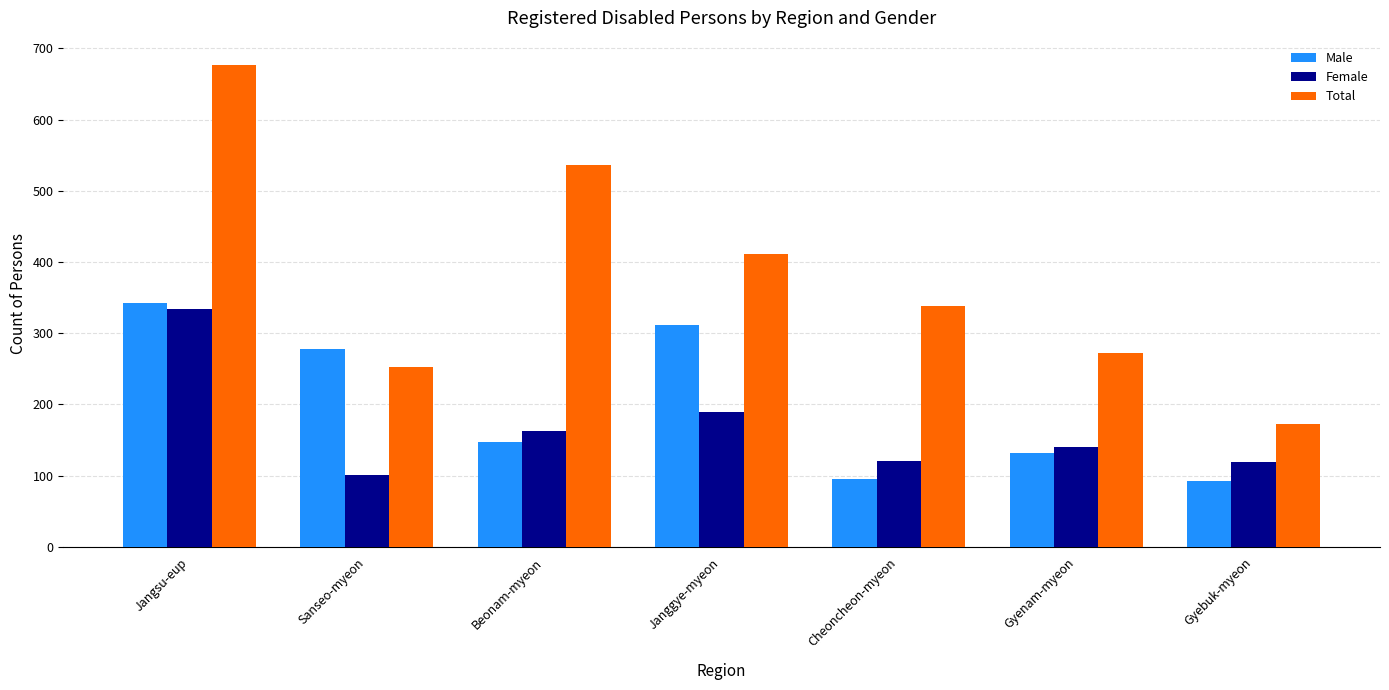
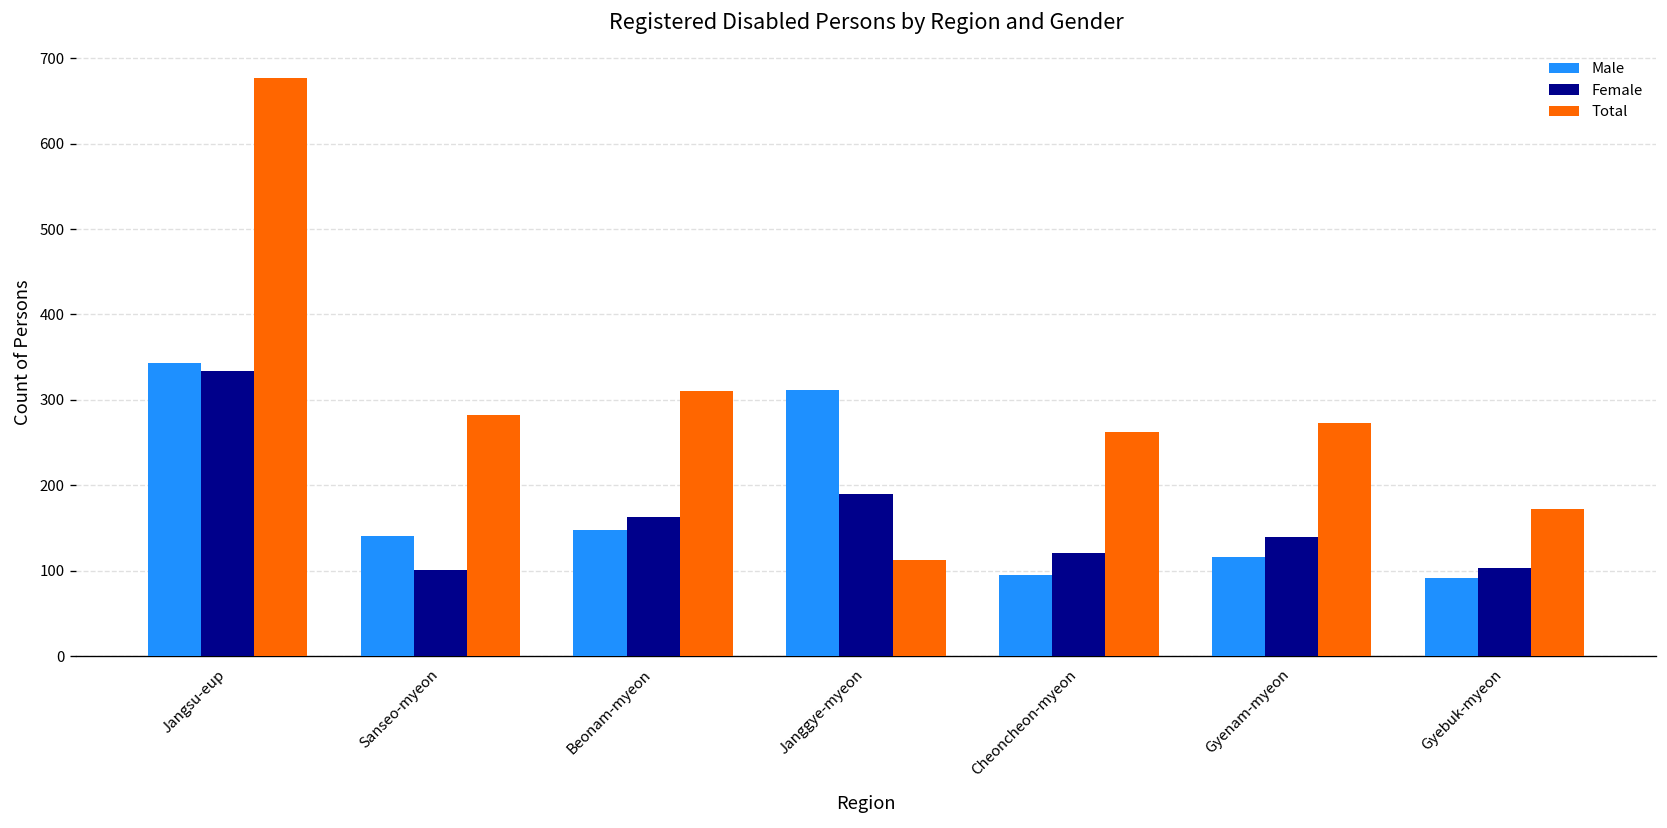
  {
    "Male": {
      "Jangsu-eup": 340,
-     "Sanseo-myeon": 280,
+     "Sanseo-myeon": 140,
      "Beonam-myeon": 150,
      "Janggye-myeon": 310,
      "Cheoncheon-myeon": 100,
-     "Gyenam-myeon": 130,
+     "Gyenam-myeon": 120,
      "Gyebuk-myeon": 90
    },
    "Female": {
      "Jangsu-eup": 330,
      "Sanseo-myeon": 100,
      "Beonam-myeon": 160,
      "Janggye-myeon": 190,
      "Cheoncheon-myeon": 120,
      "Gyenam-myeon": 140,
-     "Gyebuk-myeon": 120
+     "Gyebuk-myeon": 100
    },
    "Total": {
      "Jangsu-eup": 680,
-     "Sanseo-myeon": 250,
-     "Beonam-myeon": 540,
-     "Janggye-myeon": 410,
-     "Cheoncheon-myeon": 340,
+     "Sanseo-myeon": 280,
+     "Beonam-myeon": 310,
+     "Janggye-myeon": 110,
+     "Cheoncheon-myeon": 260,
      "Gyenam-myeon": 270,
      "Gyebuk-myeon": 170
    }
  }
